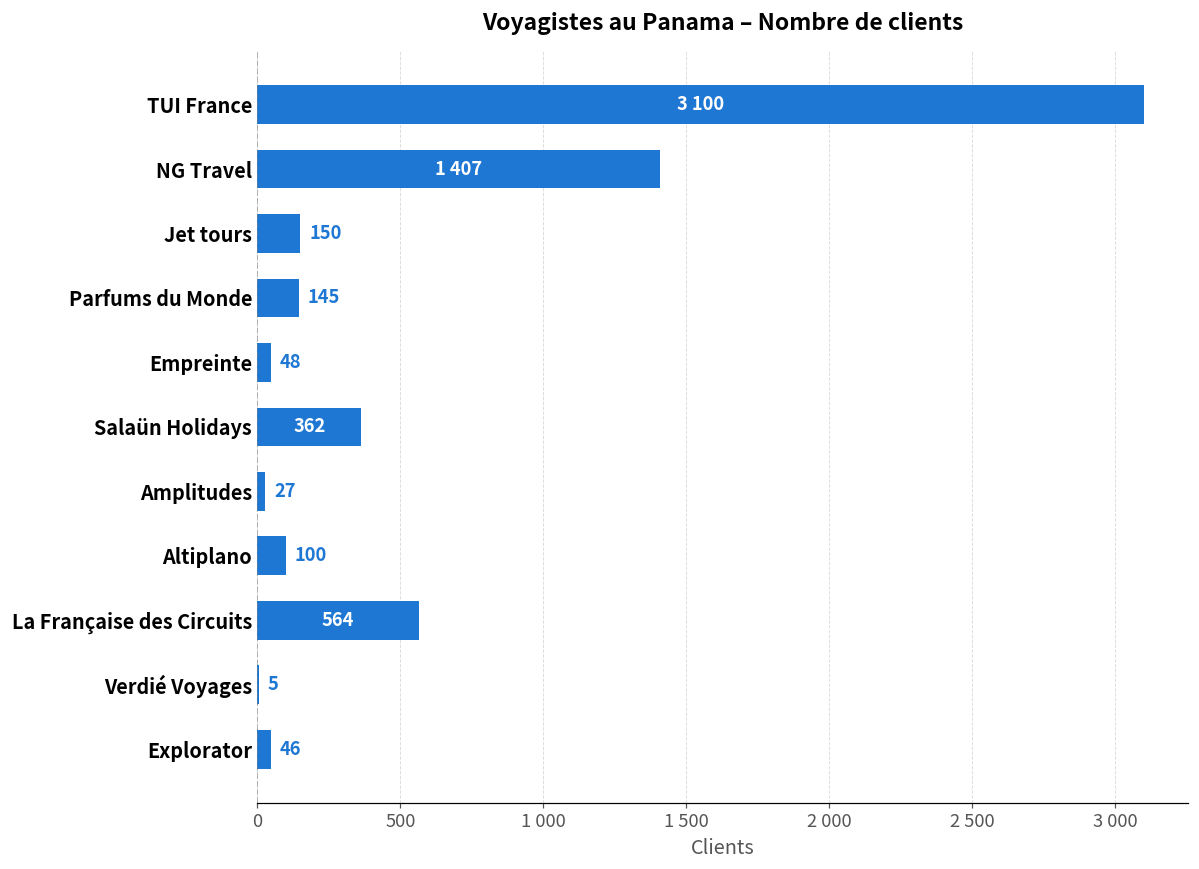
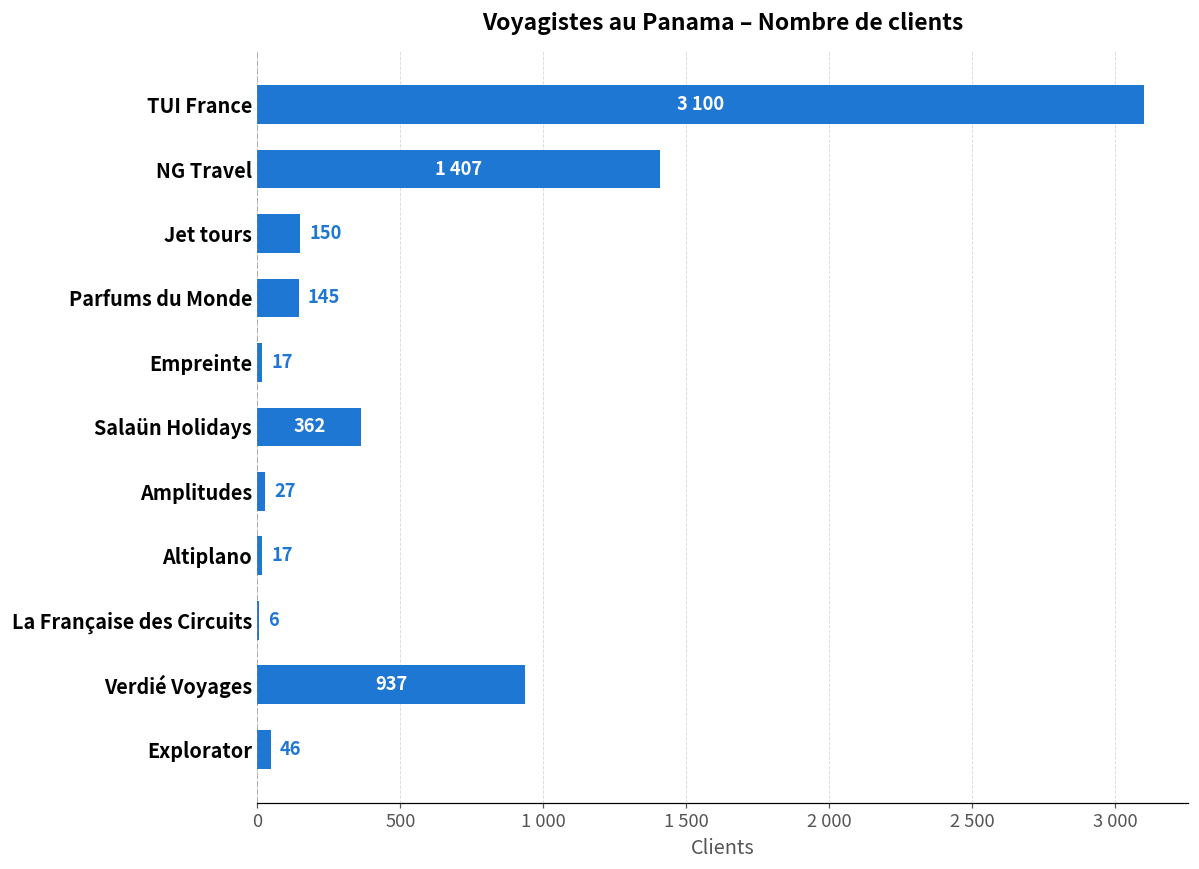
  {
    "Jet tours": 150,
    "Parfums du Monde": 145,
-   "Empreinte": 48,
+   "Empreinte": 17,
    "Salaün Holidays": 362,
    "Amplitudes": 27,
-   "Altiplano": 100,
-   "La Française des Circuits": 564,
-   "Verdié Voyages": 5,
+   "Altiplano": 17,
+   "La Française des Circuits": 6,
+   "Verdié Voyages": 937,
    "Explorator": 46
  }
